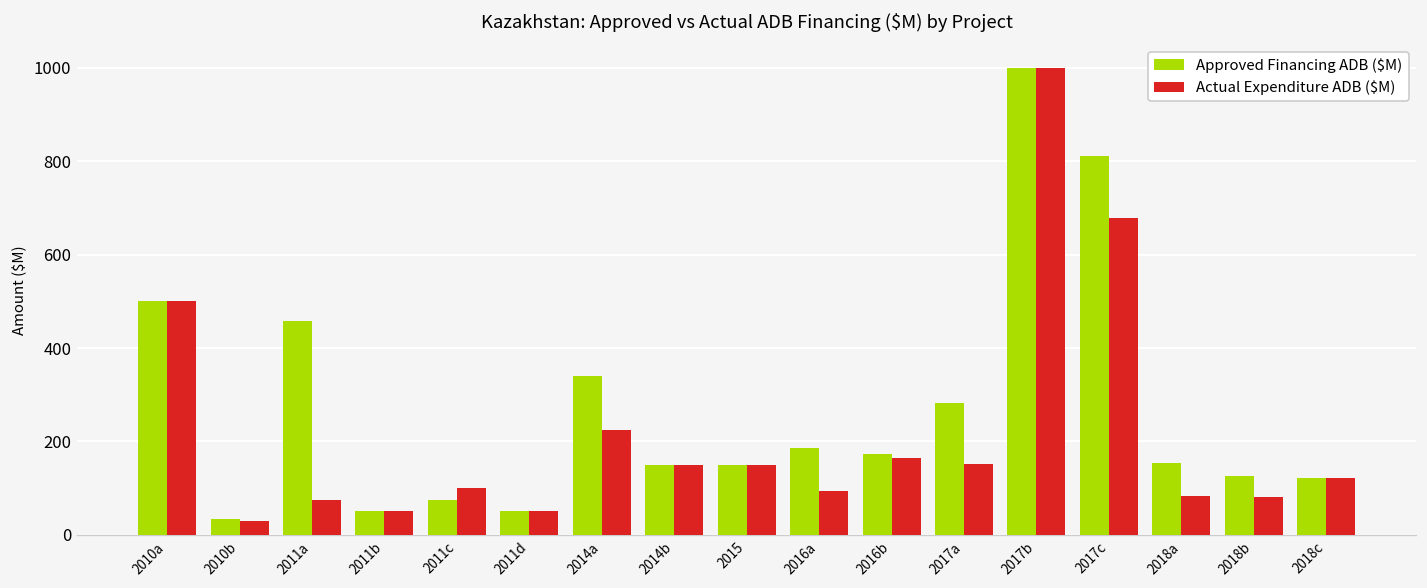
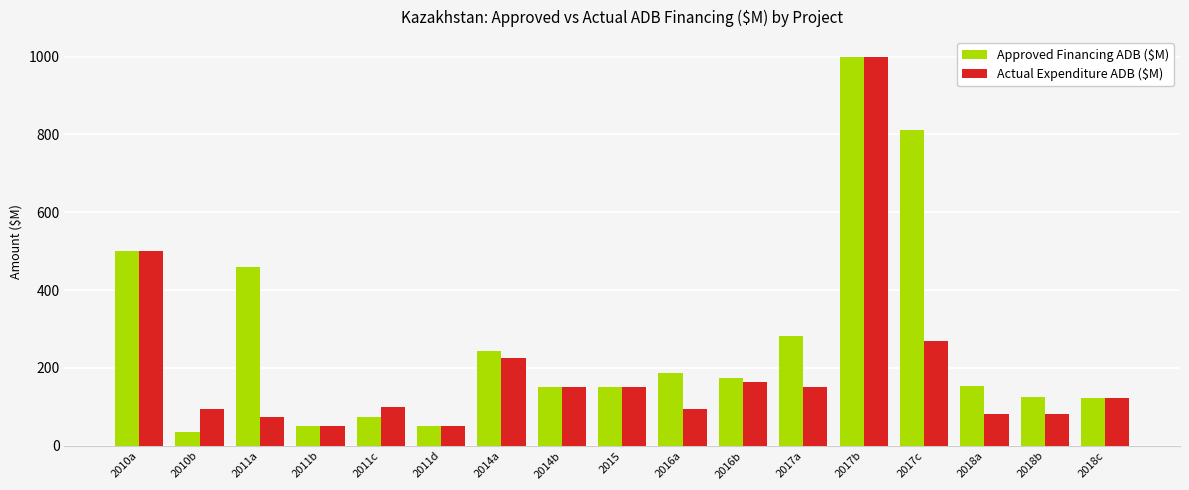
  {
    "Approved Financing ADB ($M)": {
      "2010a": 500,
      "2010b": 30,
      "2011a": 460,
      "2011b": 50,
      "2011c": 80,
      "2011d": 50,
-     "2014a": 340,
+     "2014a": 240,
      "2014b": 150,
      "2015": 150,
      "2016a": 190,
      "2016b": 170,
      "2017a": 280,
      "2017b": 1000,
      "2017c": 810,
      "2018a": 150,
      "2018b": 130,
      "2018c": 120
    },
    "Actual Expenditure ADB ($M)": {
      "2010a": 500,
-     "2010b": 30,
+     "2010b": 90,
      "2011a": 80,
      "2011b": 50,
      "2011c": 100,
      "2011d": 50,
      "2014a": 220,
      "2014b": 150,
      "2015": 150,
      "2016a": 90,
      "2016b": 160,
      "2017a": 150,
      "2017b": 1000,
-     "2017c": 680,
+     "2017c": 270,
      "2018a": 80,
      "2018b": 80,
      "2018c": 120
    }
  }
